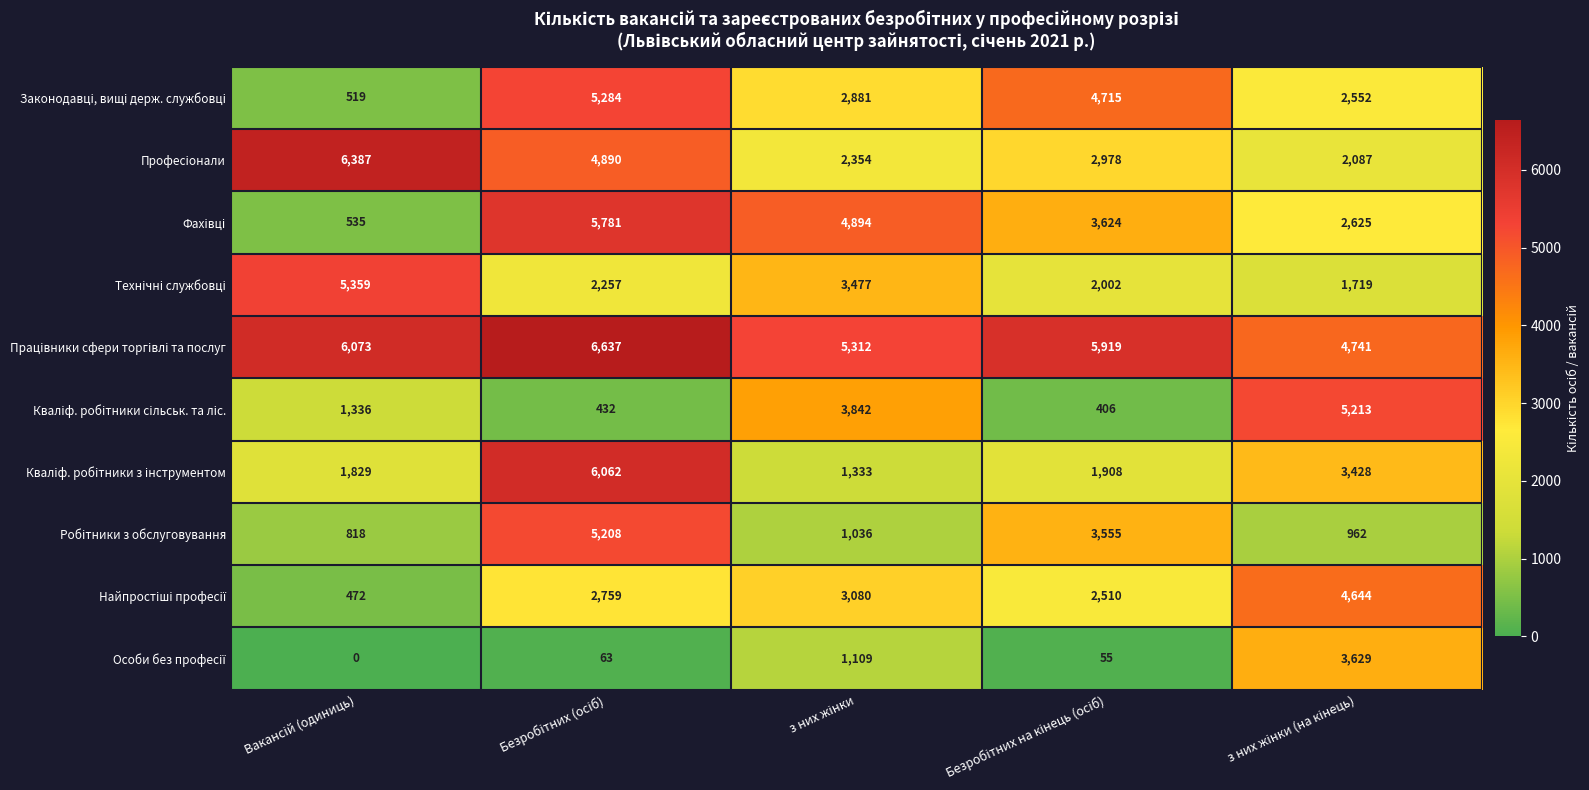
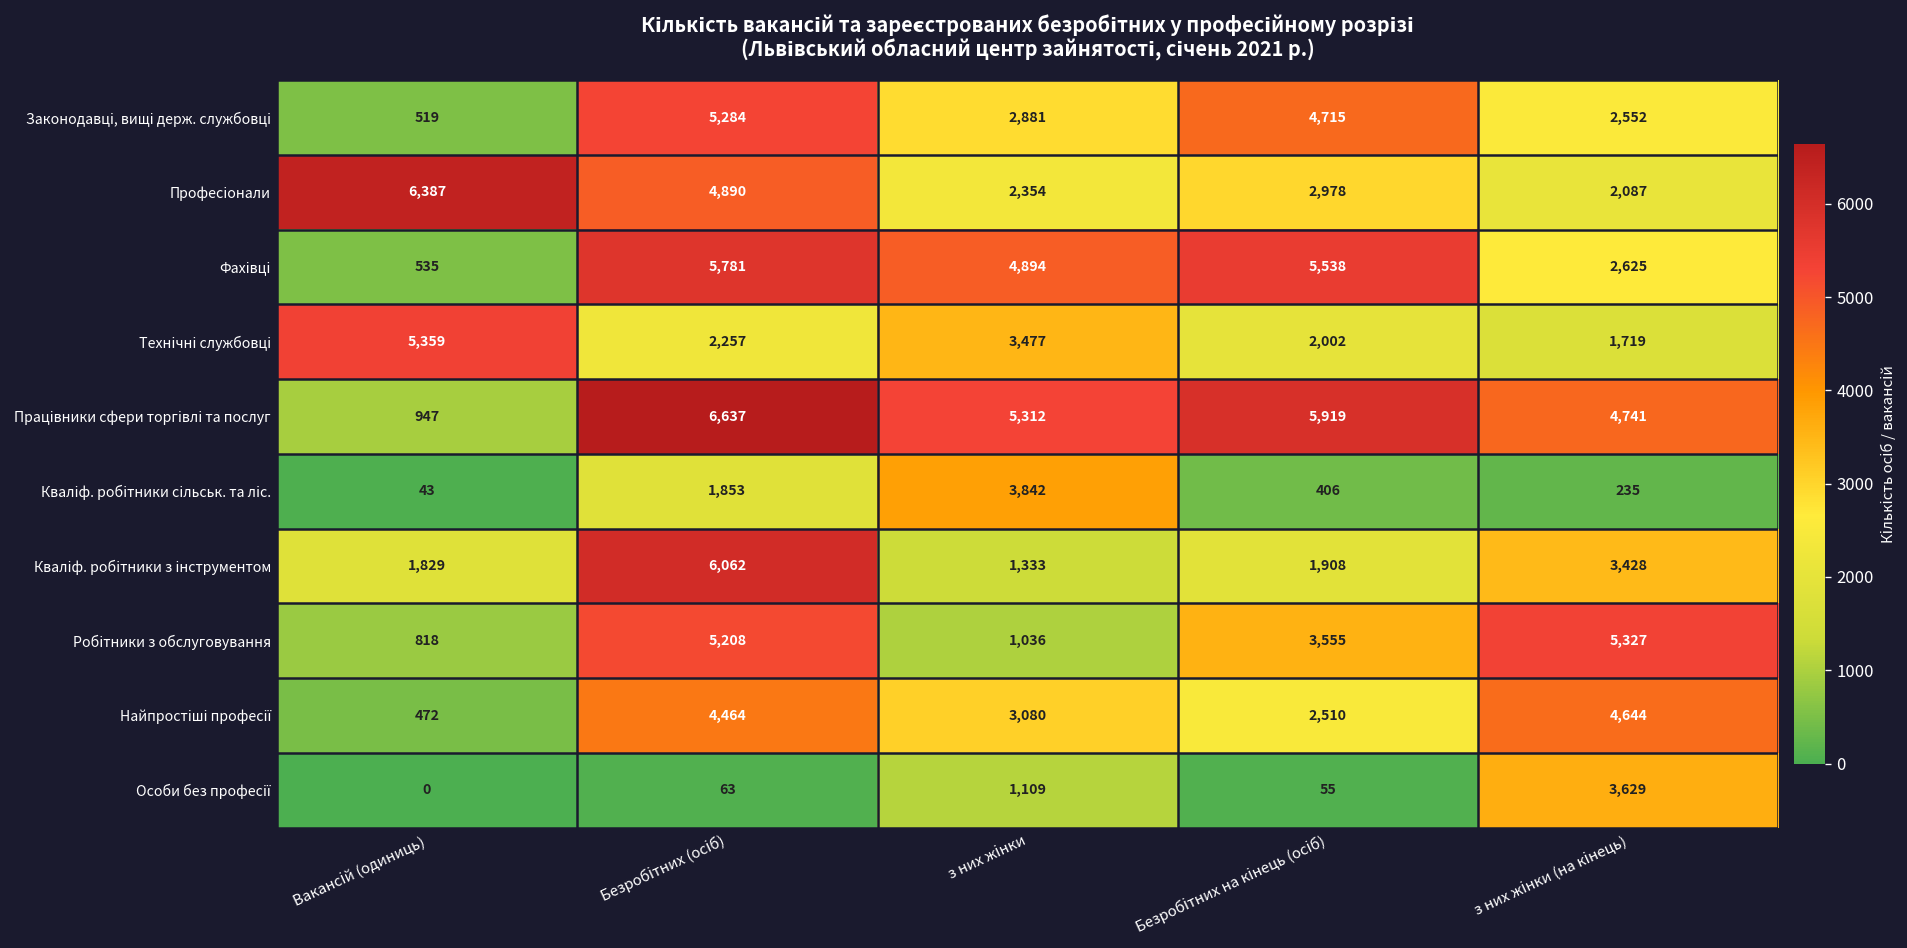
  {
    "Законодавці, вищі держ. службовці": {
      "Вакансій (одиниць)": "519",
      "Безробітних (осіб)": "5,284",
      "з них жінки": "2,881",
      "Безробітних на кінець (осіб)": "4,715",
      "з них жінки (на кінець)": "2,552"
    },
    "Професіонали": {
      "Вакансій (одиниць)": "6,387",
      "Безробітних (осіб)": "4,890",
      "з них жінки": "2,354",
      "Безробітних на кінець (осіб)": "2,978",
      "з них жінки (на кінець)": "2,087"
    },
    "Фахівці": {
      "Вакансій (одиниць)": "535",
      "Безробітних (осіб)": "5,781",
      "з них жінки": "4,894",
-     "Безробітних на кінець (осіб)": "3,624",
+     "Безробітних на кінець (осіб)": "5,538",
      "з них жінки (на кінець)": "2,625"
    },
    "Технічні службовці": {
      "Вакансій (одиниць)": "5,359",
      "Безробітних (осіб)": "2,257",
      "з них жінки": "3,477",
      "Безробітних на кінець (осіб)": "2,002",
      "з них жінки (на кінець)": "1,719"
    },
    "Працівники сфери торгівлі та послуг": {
-     "Вакансій (одиниць)": "6,073",
+     "Вакансій (одиниць)": "947",
      "Безробітних (осіб)": "6,637",
      "з них жінки": "5,312",
      "Безробітних на кінець (осіб)": "5,919",
      "з них жінки (на кінець)": "4,741"
    },
    "Кваліф. робітники сільськ. та ліс.": {
-     "Вакансій (одиниць)": "1,336",
-     "Безробітних (осіб)": "432",
+     "Вакансій (одиниць)": "43",
+     "Безробітних (осіб)": "1,853",
      "з них жінки": "3,842",
      "Безробітних на кінець (осіб)": "406",
-     "з них жінки (на кінець)": "5,213"
+     "з них жінки (на кінець)": "235"
    },
    "Кваліф. робітники з інструментом": {
      "Вакансій (одиниць)": "1,829",
      "Безробітних (осіб)": "6,062",
      "з них жінки": "1,333",
      "Безробітних на кінець (осіб)": "1,908",
      "з них жінки (на кінець)": "3,428"
    },
    "Робітники з обслуговування": {
      "Вакансій (одиниць)": "818",
      "Безробітних (осіб)": "5,208",
      "з них жінки": "1,036",
      "Безробітних на кінець (осіб)": "3,555",
-     "з них жінки (на кінець)": "962"
+     "з них жінки (на кінець)": "5,327"
    },
    "Найпростіші професії": {
      "Вакансій (одиниць)": "472",
-     "Безробітних (осіб)": "2,759",
+     "Безробітних (осіб)": "4,464",
      "з них жінки": "3,080",
      "Безробітних на кінець (осіб)": "2,510",
      "з них жінки (на кінець)": "4,644"
    },
    "Особи без професії": {
      "Вакансій (одиниць)": "0",
      "Безробітних (осіб)": "63",
      "з них жінки": "1,109",
      "Безробітних на кінець (осіб)": "55",
      "з них жінки (на кінець)": "3,629"
    }
  }
